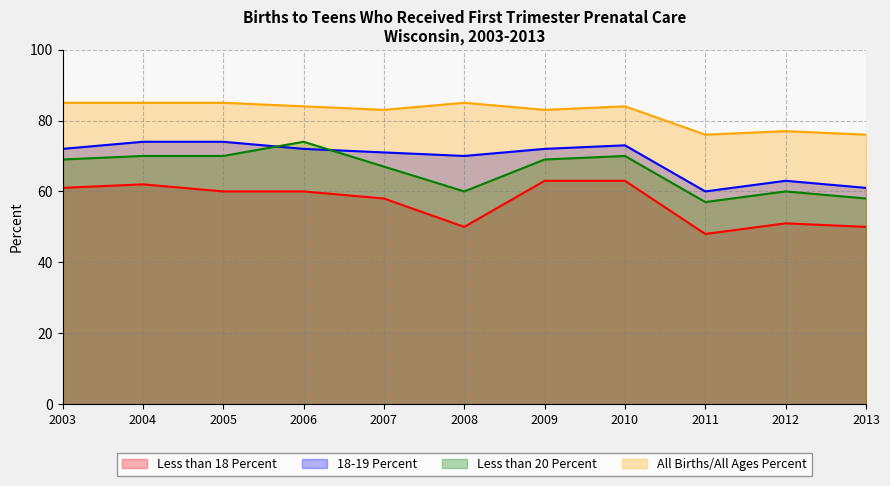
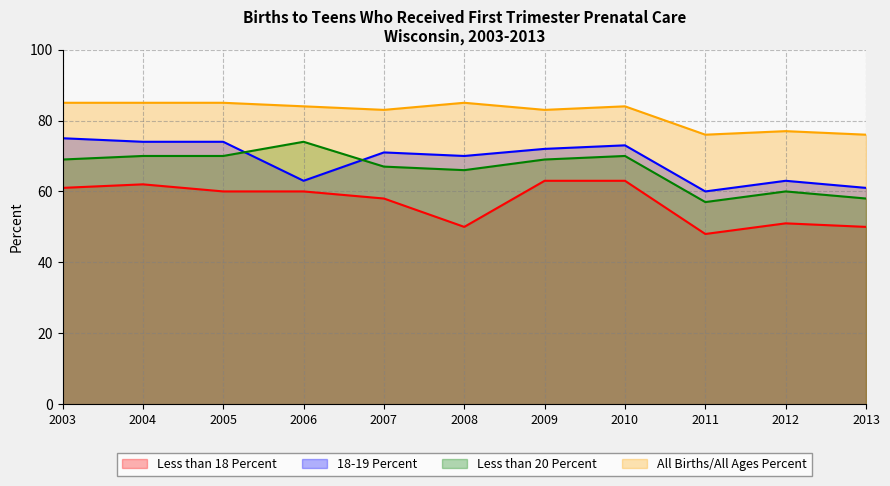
  {
    "Less than 18 Percent": {
      "2003": 61,
      "2004": 62,
      "2005": 60,
      "2006": 60,
      "2007": 58,
      "2008": 50,
      "2009": 63,
      "2010": 63,
      "2011": 48,
      "2012": 51,
      "2013": 50
    },
    "18-19 Percent": {
-     "2003": 72,
+     "2003": 75,
      "2004": 74,
      "2005": 74,
-     "2006": 72,
+     "2006": 63,
      "2007": 71,
      "2008": 70,
      "2009": 72,
      "2010": 73,
      "2011": 60,
      "2012": 63,
      "2013": 61
    },
    "Less than 20 Percent": {
      "2003": 69,
      "2004": 70,
      "2005": 70,
      "2006": 74,
      "2007": 67,
-     "2008": 60,
+     "2008": 66,
      "2009": 69,
      "2010": 70,
      "2011": 57,
      "2012": 60,
      "2013": 58
    },
    "All Births/All Ages Percent": {
      "2003": 85,
      "2004": 85,
      "2005": 85,
      "2006": 84,
      "2007": 83,
      "2008": 85,
      "2009": 83,
      "2010": 84,
      "2011": 76,
      "2012": 77,
      "2013": 76
    }
  }
